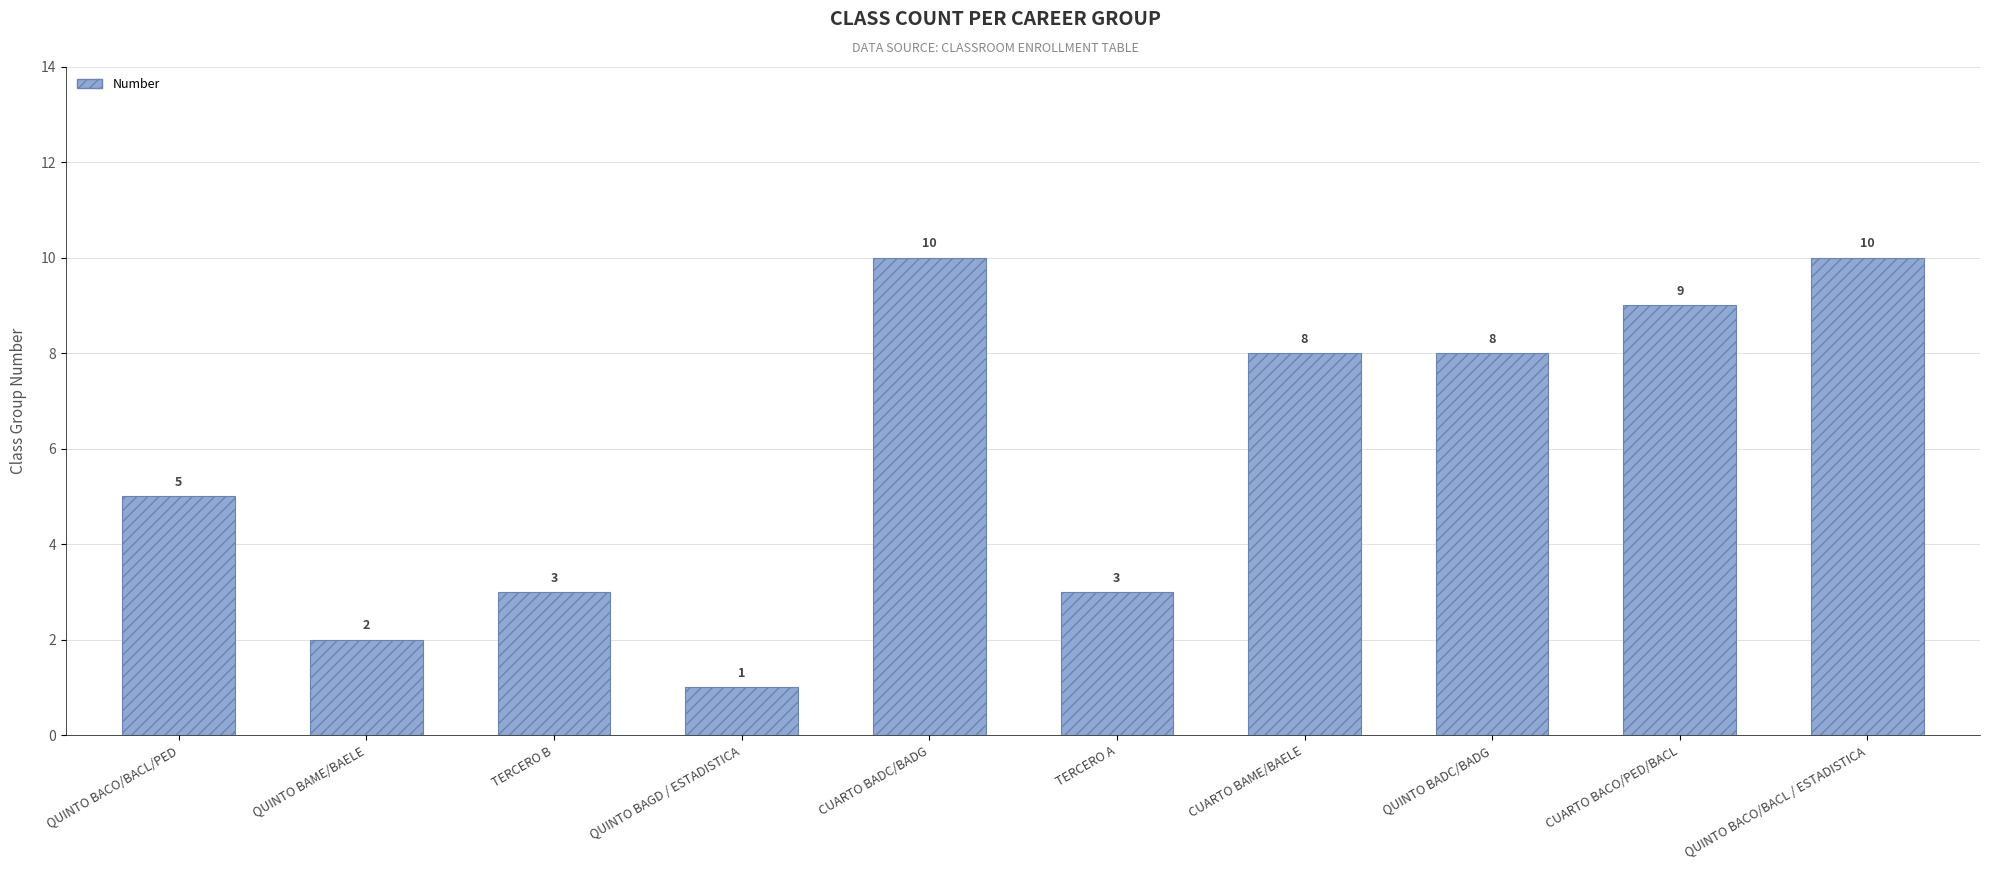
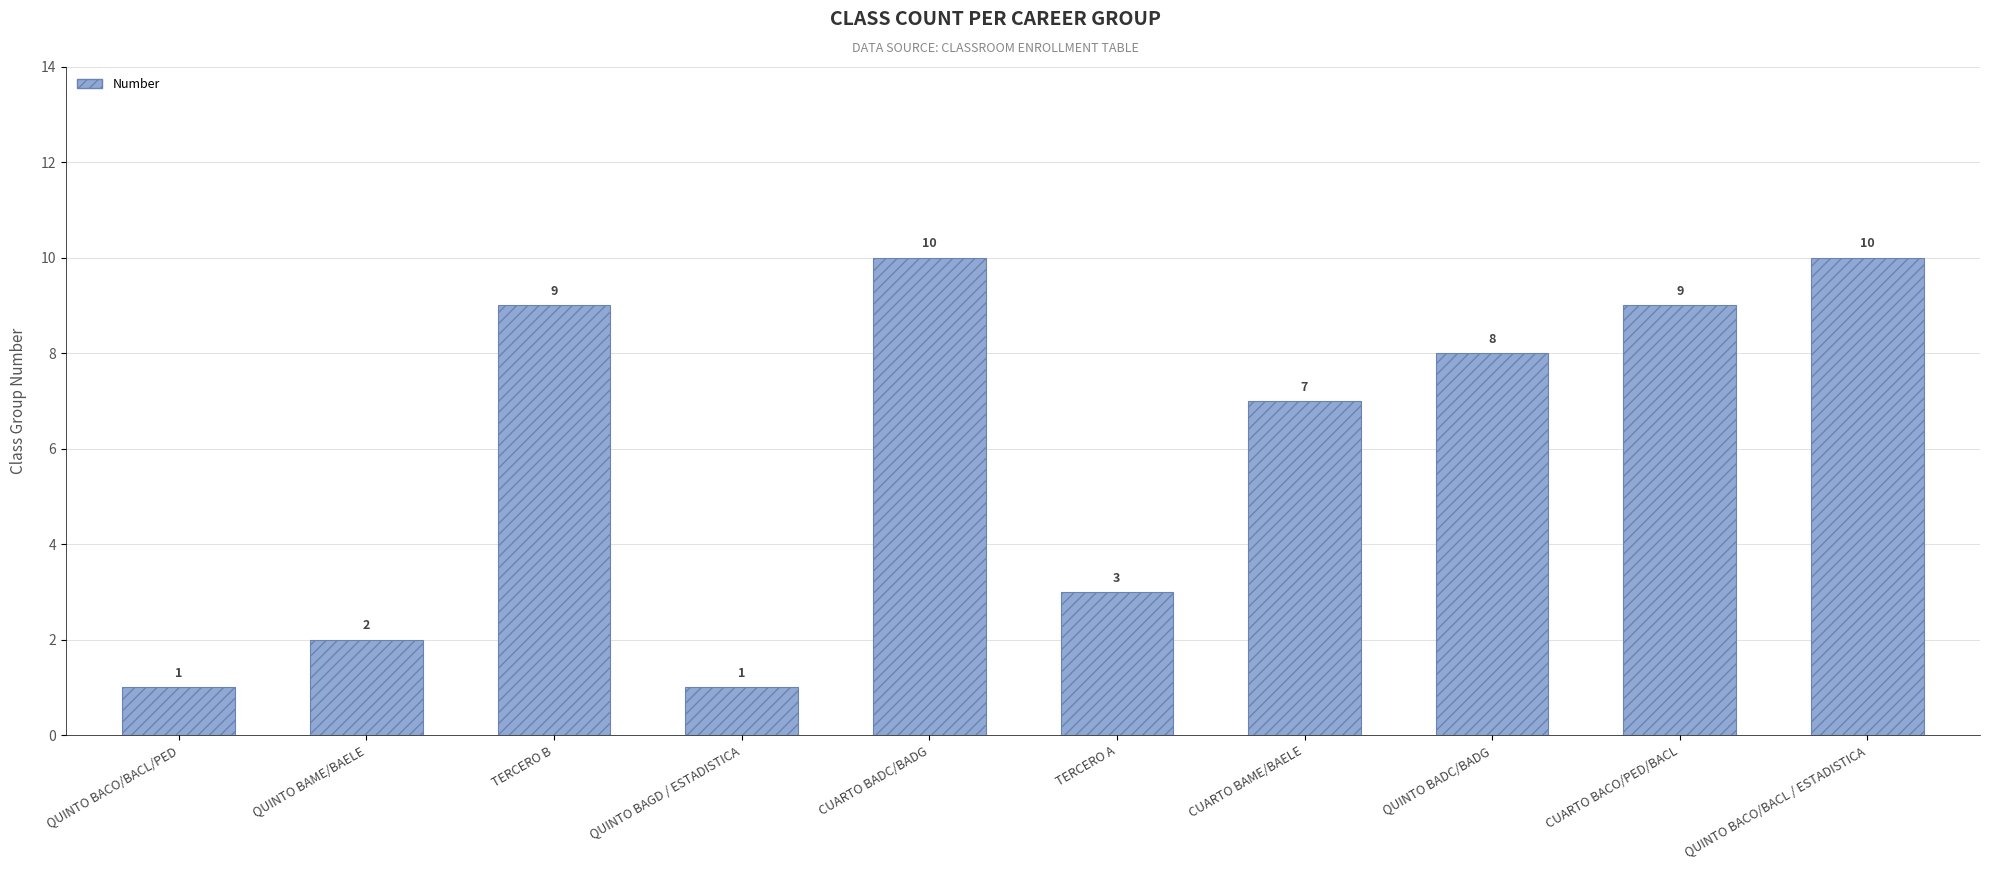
  {
-   "QUINTO BACO/BACL/PED": 5,
+   "QUINTO BACO/BACL/PED": 1,
    "QUINTO BAME/BAELE": 2,
-   "TERCERO B": 3,
+   "TERCERO B": 9,
    "QUINTO BAGD / ESTADISTICA": 1,
    "CUARTO BADC/BADG": 10,
    "TERCERO A": 3,
-   "CUARTO BAME/BAELE": 8,
+   "CUARTO BAME/BAELE": 7,
    "QUINTO BADC/BADG": 8,
    "CUARTO BACO/PED/BACL": 9,
    "QUINTO BACO/BACL / ESTADISTICA": 10
  }
